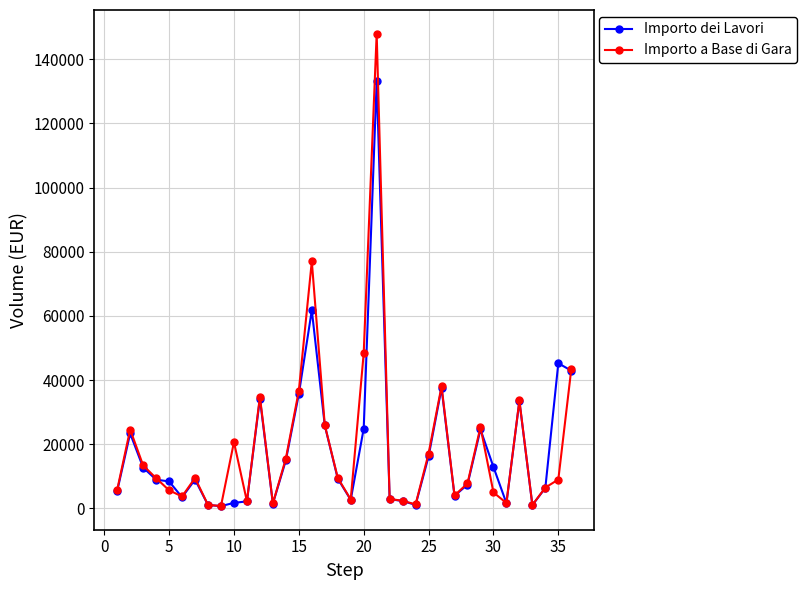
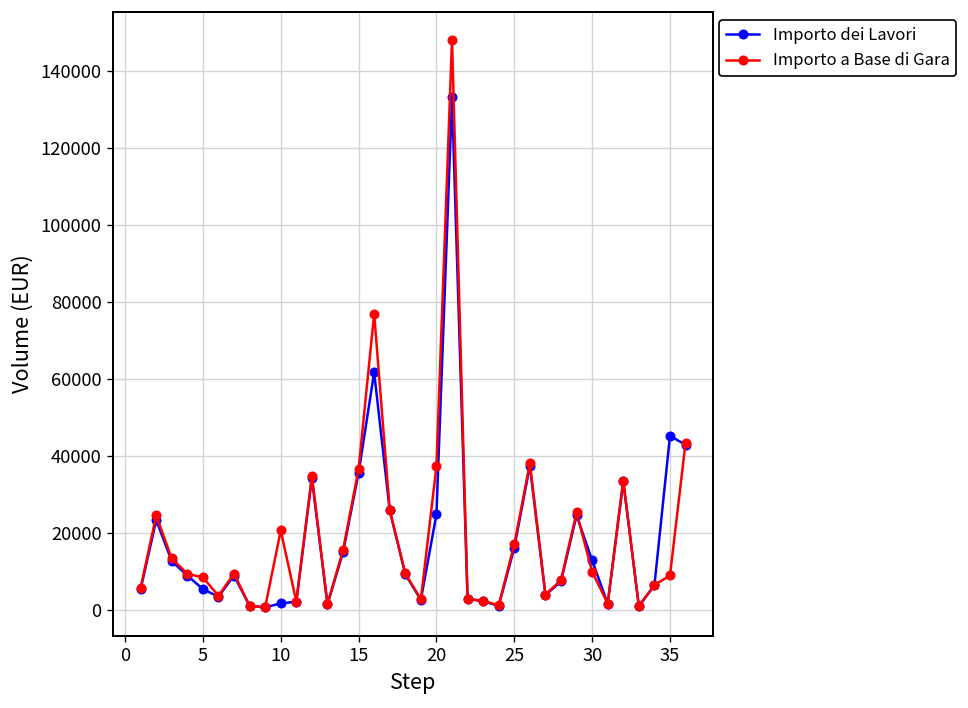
  {
    "Importo dei Lavori": {
-     "5": 8000,
+     "5": 5000,
      "10": 2000,
      "15": 36000,
      "20": 25000,
      "25": 16000,
      "30": 13000,
      "35": 45000
    },
    "Importo a Base di Gara": {
-     "5": 6000,
+     "5": 9000,
      "10": 21000,
      "15": 37000,
-     "20": 48000,
+     "20": 37000,
      "25": 17000,
-     "30": 5000,
+     "30": 10000,
      "35": 9000
    }
  }
